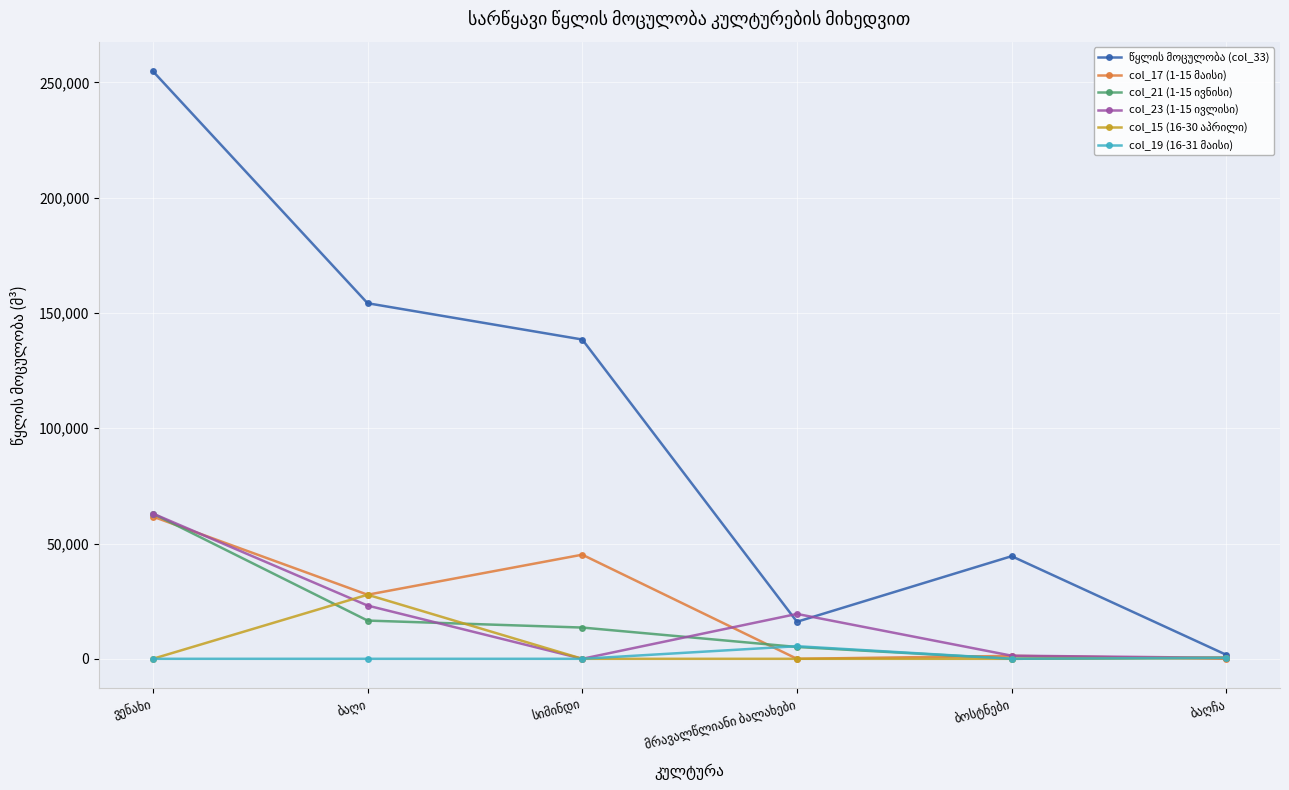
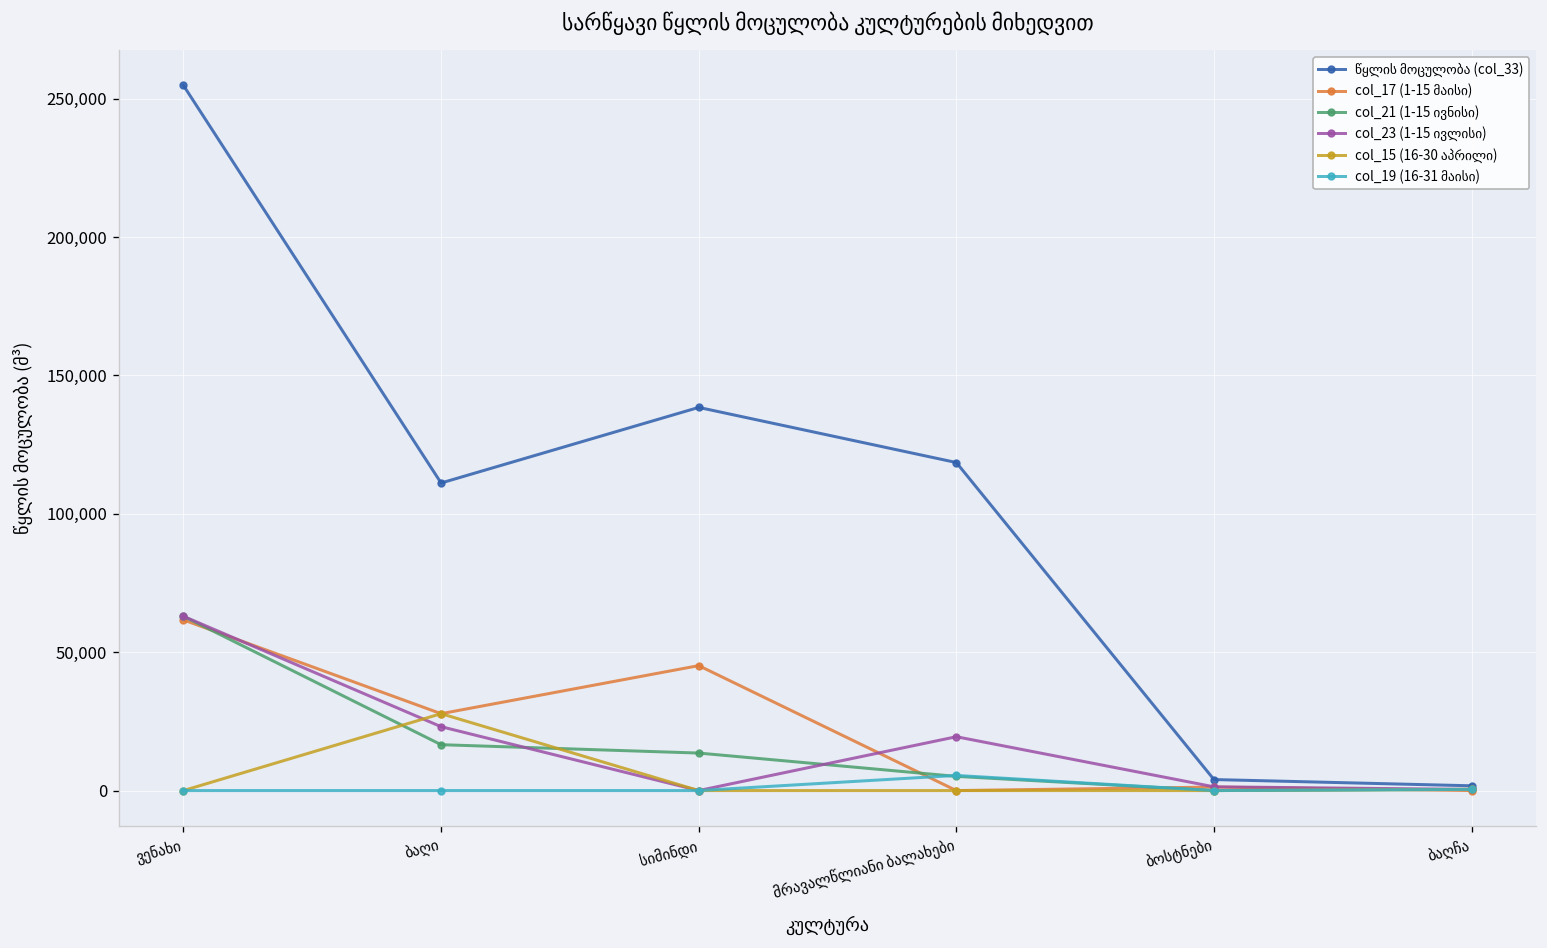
  {
    "წყლის მოცულობა (col_33)": {
      "ვენახი": "255,000",
-     "ბაღი": "154,000",
+     "ბაღი": "111,000",
      "სიმინდი": "138,000",
-     "მრავალწლიანი ბალახები": "16,000",
-     "ბოსტნები": "45,000",
+     "მრავალწლიანი ბალახები": "119,000",
+     "ბოსტნები": "4,000",
      "ბაღჩა": "2,000"
    },
    "col_21 (1-15 ივნისი)": {
      "ბაღი": "17,000",
      "სიმინდი": "14,000"
    },
    "col_23 (1-15 ივლისი)": {
      "ბაღი": "23,000",
      "მრავალწლიანი ბალახები": "19,000"
    },
    "col_19 (16-31 მაისი)": {
      "ბაღი": "0"
    }
  }
